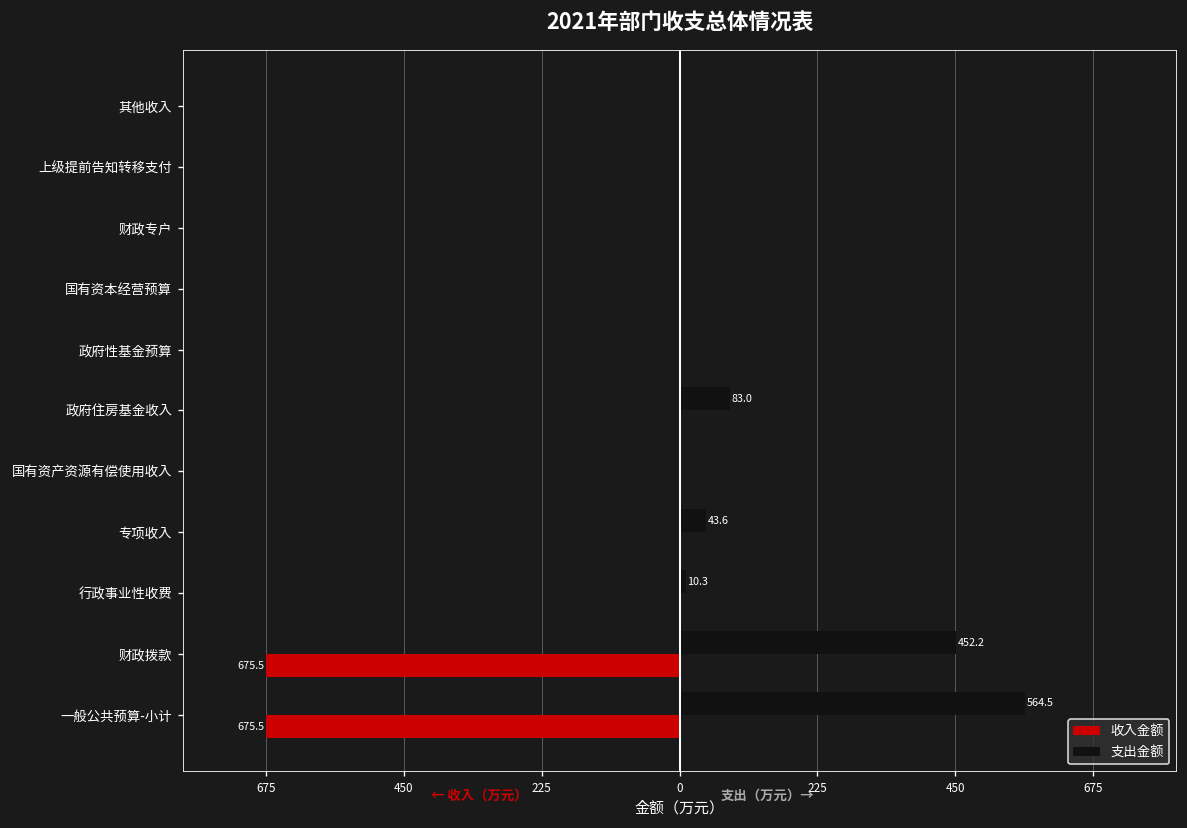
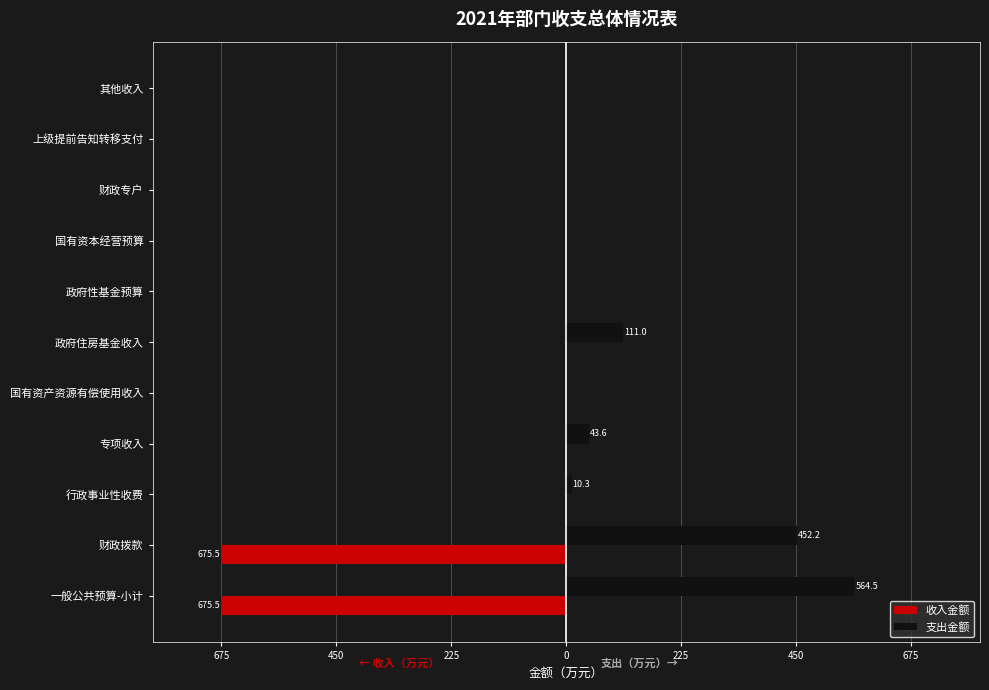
  {
    "支出金额": {
-     "政府住房基金收入": 83.0,
+     "政府住房基金收入": 111.0,
      "专项收入": 43.6,
      "行政事业性收费": 10.3,
      "财政拨款": 452.2,
      "一般公共预算-小计": 564.5
    }
  }
